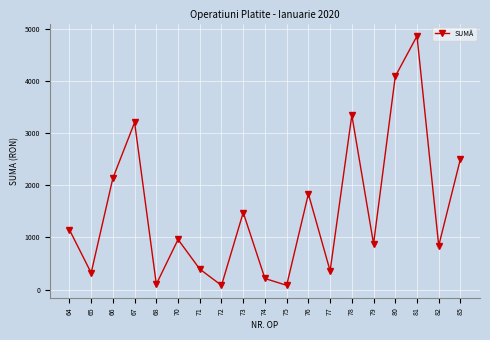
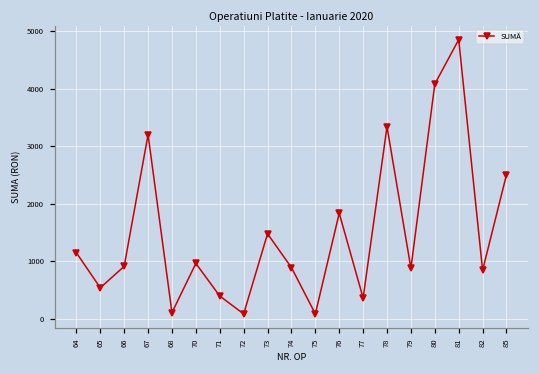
  {
    "64": 1100,
-   "65": 300,
-   "66": 2100,
+   "65": 500,
+   "66": 900,
    "67": 3200,
    "68": 100,
    "70": 1000,
    "71": 400,
    "72": 100,
    "73": 1500,
-   "74": 200,
+   "74": 900,
    "75": 100,
    "76": 1800,
    "77": 400,
    "78": 3300,
    "79": 900,
    "80": 4100,
    "81": 4900,
    "82": 800,
    "85": 2500
  }
